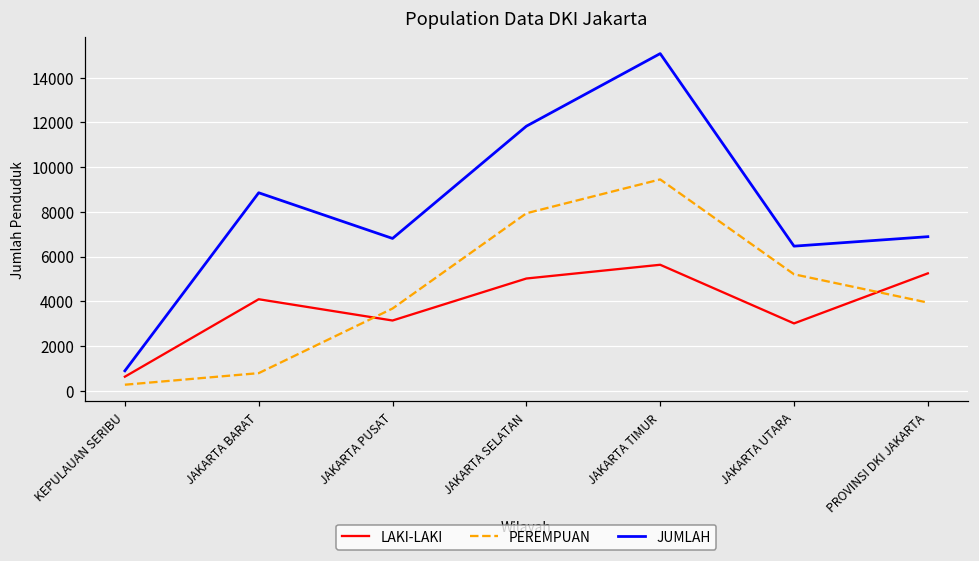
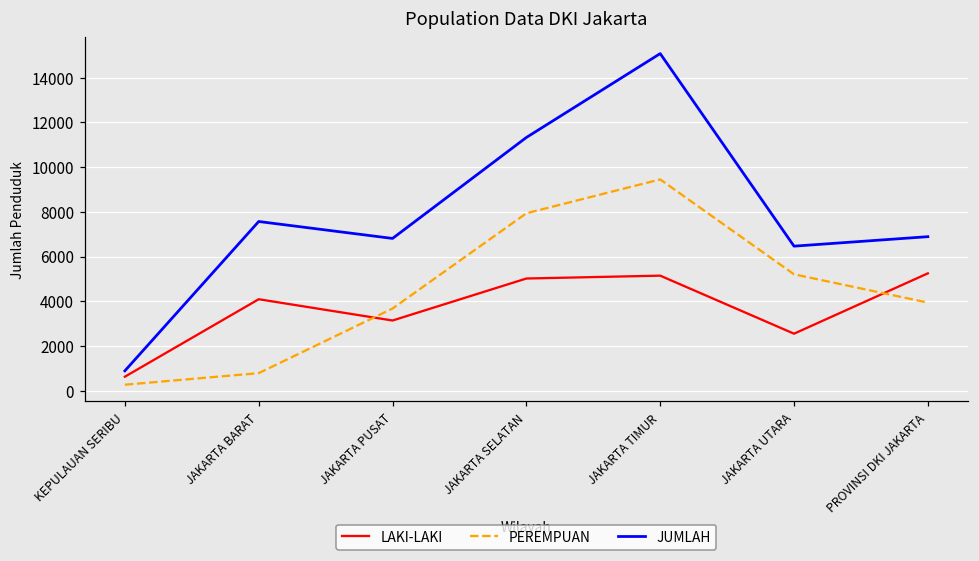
  {
    "LAKI-LAKI": {
      "KEPULAUAN SERIBU": 600,
      "JAKARTA BARAT": 4100,
      "JAKARTA PUSAT": 3100,
      "JAKARTA SELATAN": 5000,
-     "JAKARTA TIMUR": 5600,
-     "JAKARTA UTARA": 3000,
+     "JAKARTA TIMUR": 5100,
+     "JAKARTA UTARA": 2500,
      "PROVINSI DKI JAKARTA": 5200
    },
    "PEREMPUAN": {
      "KEPULAUAN SERIBU": 300,
      "JAKARTA BARAT": 800,
      "JAKARTA PUSAT": 3700,
      "JAKARTA SELATAN": 7900,
      "JAKARTA TIMUR": 9400,
      "JAKARTA UTARA": 5200,
      "PROVINSI DKI JAKARTA": 3900
    },
    "JUMLAH": {
      "KEPULAUAN SERIBU": 900,
-     "JAKARTA BARAT": 8900,
+     "JAKARTA BARAT": 7600,
      "JAKARTA PUSAT": 6800,
-     "JAKARTA SELATAN": 11800,
+     "JAKARTA SELATAN": 11300,
      "JAKARTA TIMUR": 15100,
      "JAKARTA UTARA": 6500,
      "PROVINSI DKI JAKARTA": 6900
    }
  }
